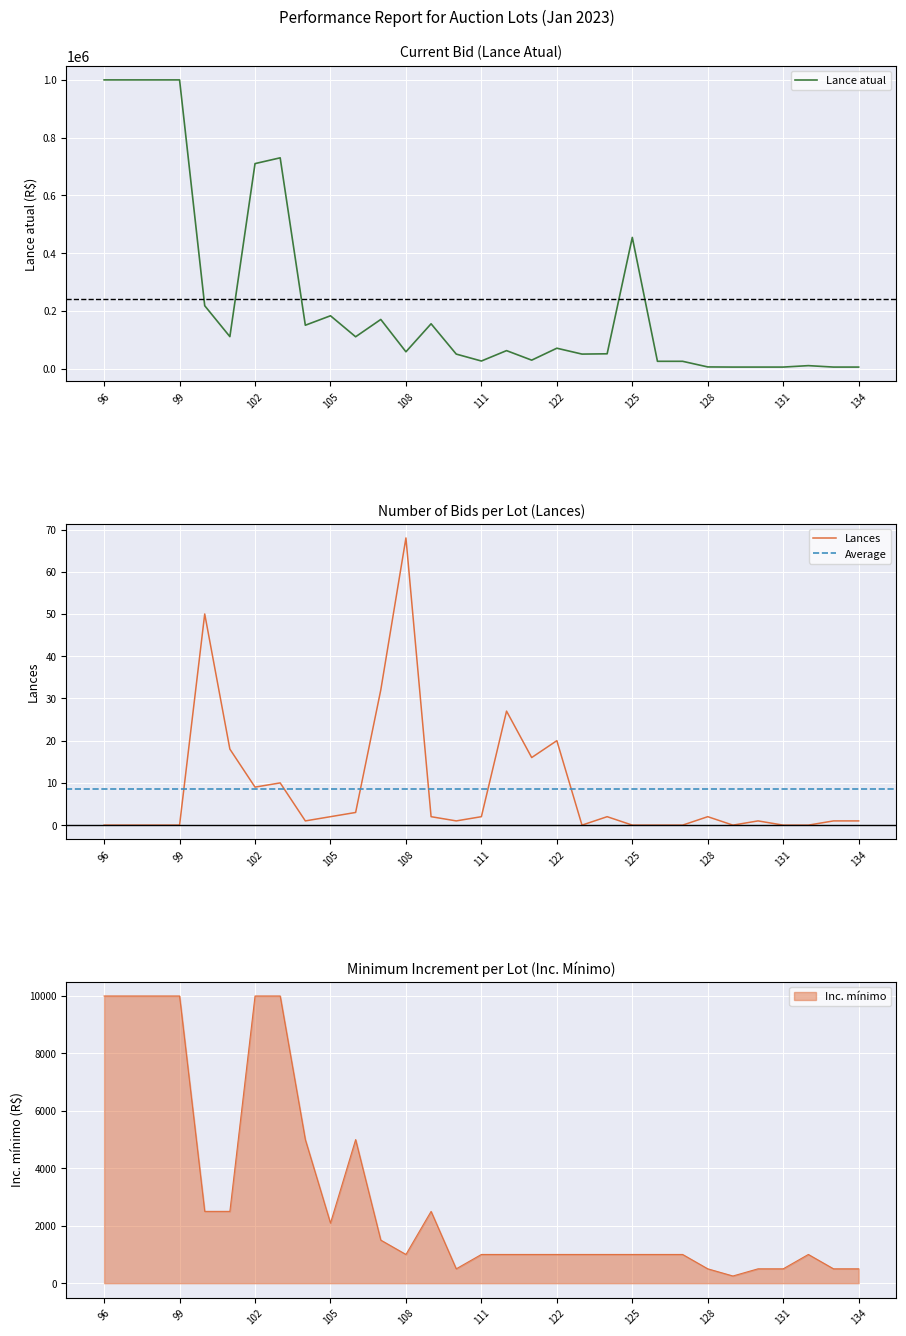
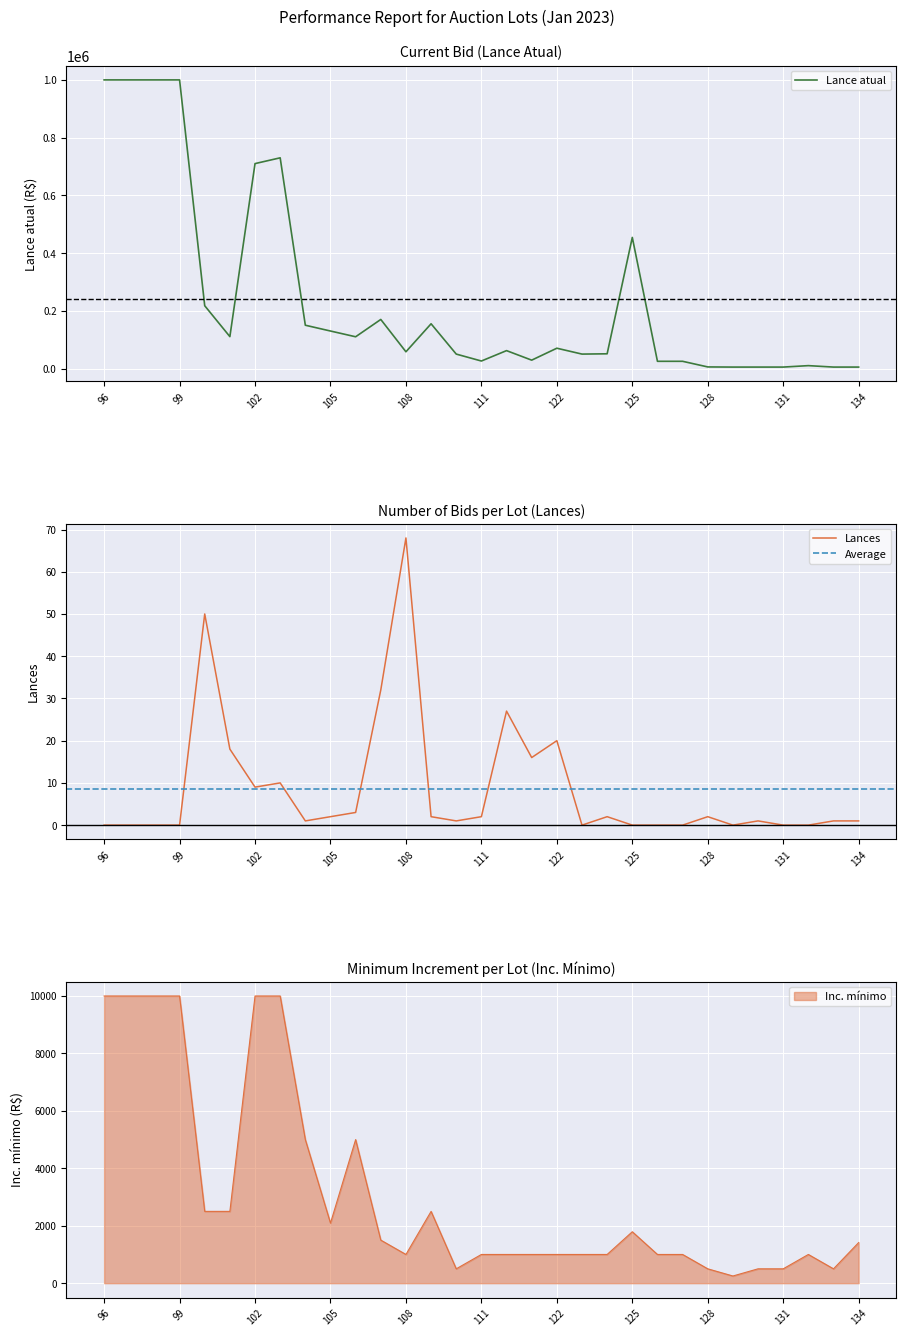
  {
    "Current Bid (Lance Atual)": {
      "96": 1000000,
      "99": 1000000,
      "102": 710000,
-     "105": 180000,
+     "105": 130000,
      "108": 60000,
      "111": 30000,
      "122": 70000,
      "125": 450000,
      "128": 10000,
      "131": 10000,
      "134": 10000
    },
    "Number of Bids per Lot (Lances)": {
      "96": 0,
      "99": 0,
      "102": 9,
      "105": 2,
      "108": 68,
      "111": 2,
      "122": 20,
      "125": 0,
      "128": 2,
      "131": 0,
      "134": 1
    },
    "Minimum Increment per Lot (Inc. Mínimo)": {
      "96": 10000,
      "99": 10000,
      "102": 10000,
      "105": 2100,
      "108": 1000,
      "111": 1000,
      "122": 1000,
-     "125": 1000,
+     "125": 1800,
      "128": 500,
      "131": 500,
-     "134": 500
+     "134": 1400
    }
  }
